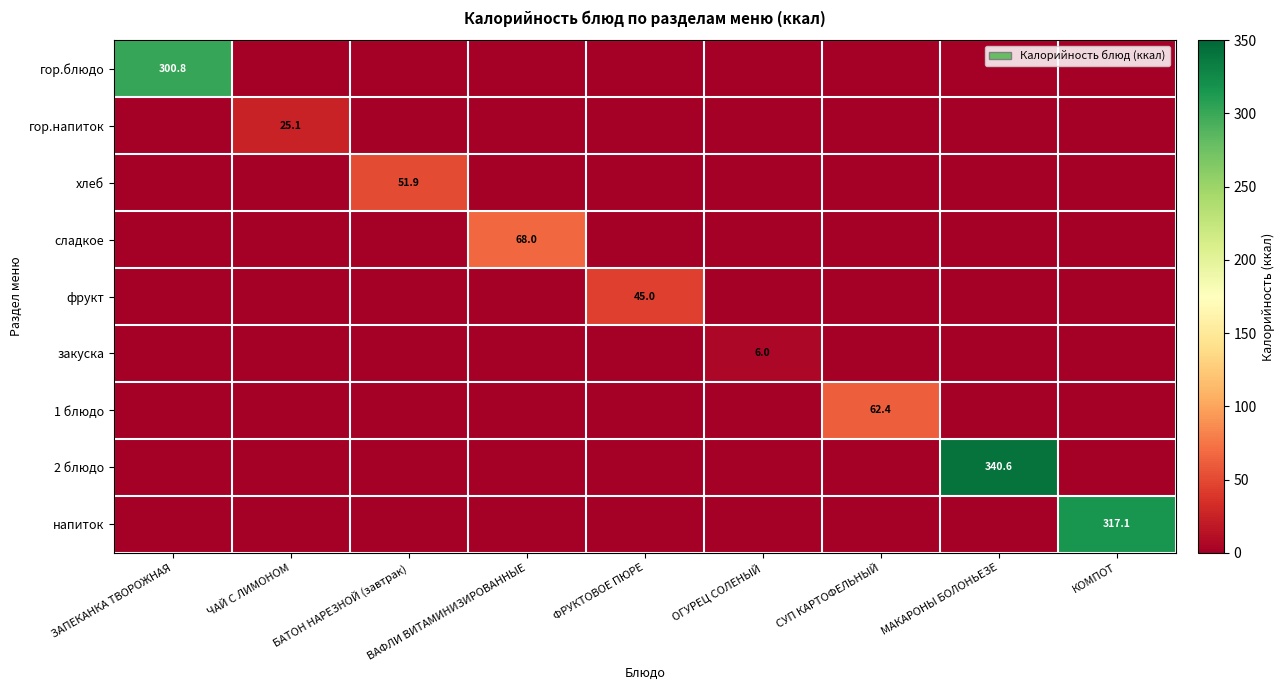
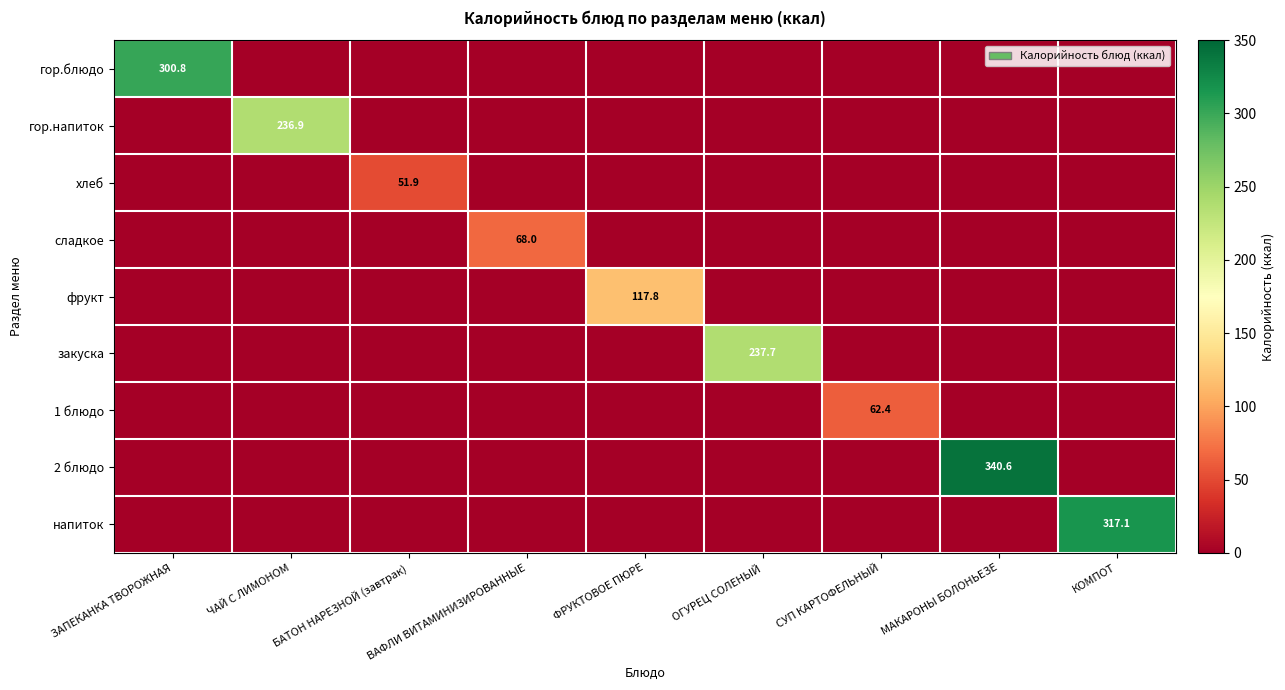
  {
    "гор.блюдо": {
      "ЗАПЕКАНКА ТВОРОЖНАЯ": 300.8
    },
    "гор.напиток": {
-     "ЧАЙ С ЛИМОНОМ": 25.1
+     "ЧАЙ С ЛИМОНОМ": 236.9
    },
    "хлеб": {
      "БАТОН НАРЕЗНОЙ (завтрак)": 51.9
    },
    "сладкое": {
      "ВАФЛИ ВИТАМИНИЗИРОВАННЫЕ": 68.0
    },
    "фрукт": {
-     "ФРУКТОВОЕ ПЮРЕ": 45.0
+     "ФРУКТОВОЕ ПЮРЕ": 117.8
    },
    "закуска": {
-     "ОГУРЕЦ СОЛЕНЫЙ": 6.0
+     "ОГУРЕЦ СОЛЕНЫЙ": 237.7
    },
    "1 блюдо": {
      "СУП КАРТОФЕЛЬНЫЙ": 62.4
    },
    "2 блюдо": {
      "МАКАРОНЫ БОЛОНЬЕЗЕ": 340.6
    },
    "напиток": {
      "КОМПОТ": 317.1
    }
  }
